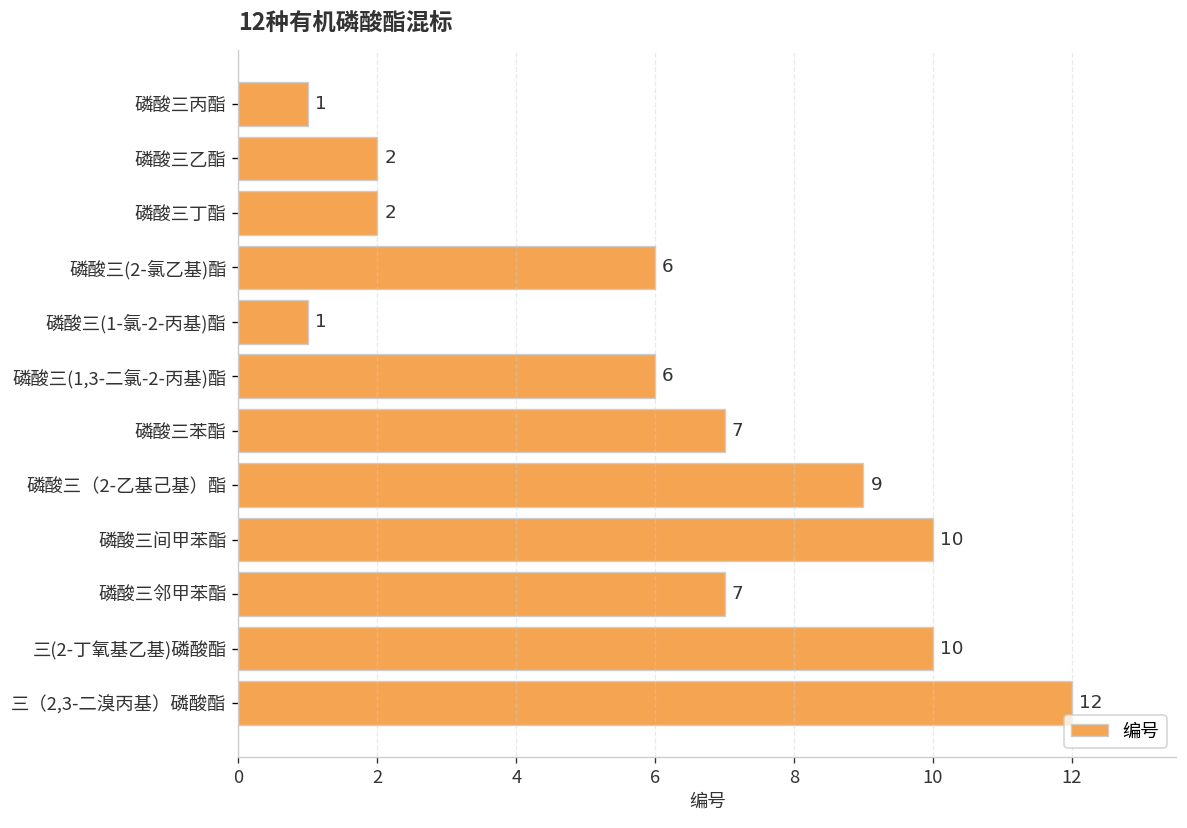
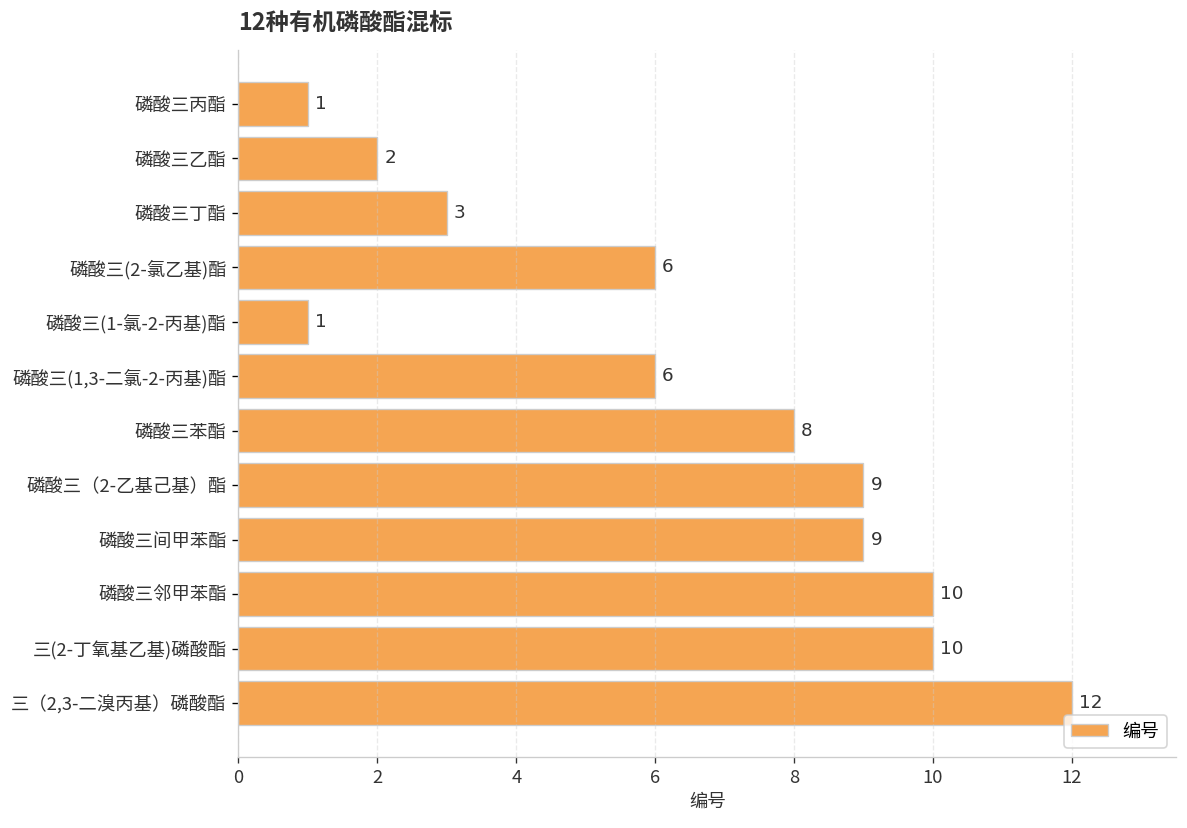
  {
    "磷酸三丙酯": 1,
    "磷酸三乙酯": 2,
-   "磷酸三丁酯": 2,
+   "磷酸三丁酯": 3,
    "磷酸三(2-氯乙基)酯": 6,
    "磷酸三(1-氯-2-丙基)酯": 1,
    "磷酸三(1,3-二氯-2-丙基)酯": 6,
-   "磷酸三苯酯": 7,
+   "磷酸三苯酯": 8,
    "磷酸三（2-乙基己基）酯": 9,
-   "磷酸三间甲苯酯": 10,
-   "磷酸三邻甲苯酯": 7,
+   "磷酸三间甲苯酯": 9,
+   "磷酸三邻甲苯酯": 10,
    "三(2-丁氧基乙基)磷酸酯": 10,
    "三（2,3-二溴丙基）磷酸酯": 12
  }
